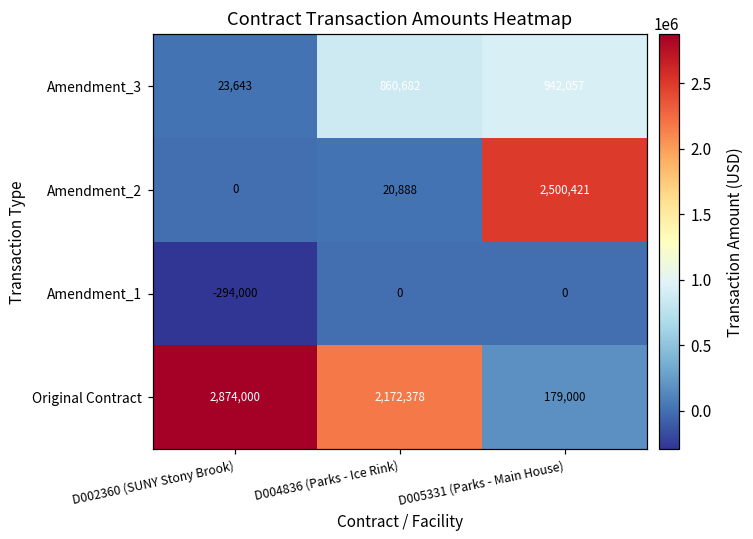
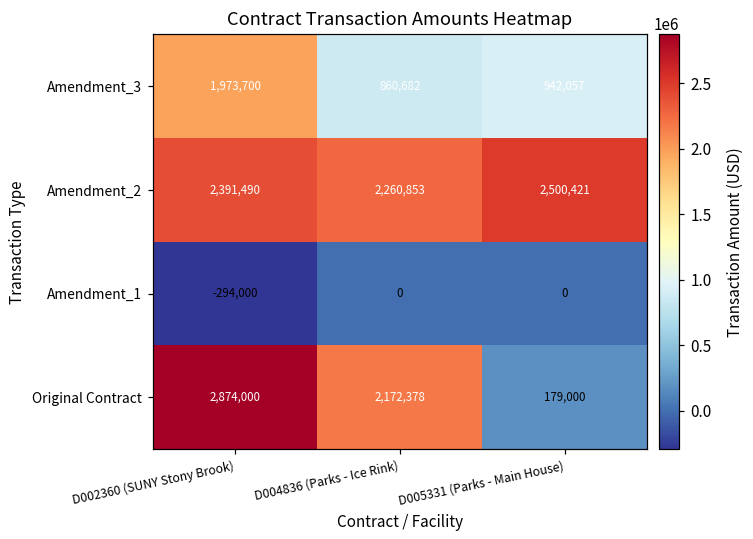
  {
    "Amendment_3": {
-     "D002360 (SUNY Stony Brook)": "23,643",
+     "D002360 (SUNY Stony Brook)": "1,973,700",
      "D004836 (Parks - Ice Rink)": "860,682"
    },
    "Amendment_2": {
-     "D002360 (SUNY Stony Brook)": "0",
-     "D004836 (Parks - Ice Rink)": "20,888",
+     "D002360 (SUNY Stony Brook)": "2,391,490",
+     "D004836 (Parks - Ice Rink)": "2,260,853",
      "D005331 (Parks - Main House)": "2,500,421"
    },
    "Amendment_1": {
      "D002360 (SUNY Stony Brook)": "-294,000",
      "D004836 (Parks - Ice Rink)": "0",
      "D005331 (Parks - Main House)": "0"
    },
    "Original Contract": {
      "D002360 (SUNY Stony Brook)": "2,874,000",
      "D004836 (Parks - Ice Rink)": "2,172,378",
      "D005331 (Parks - Main House)": "179,000"
    }
  }
